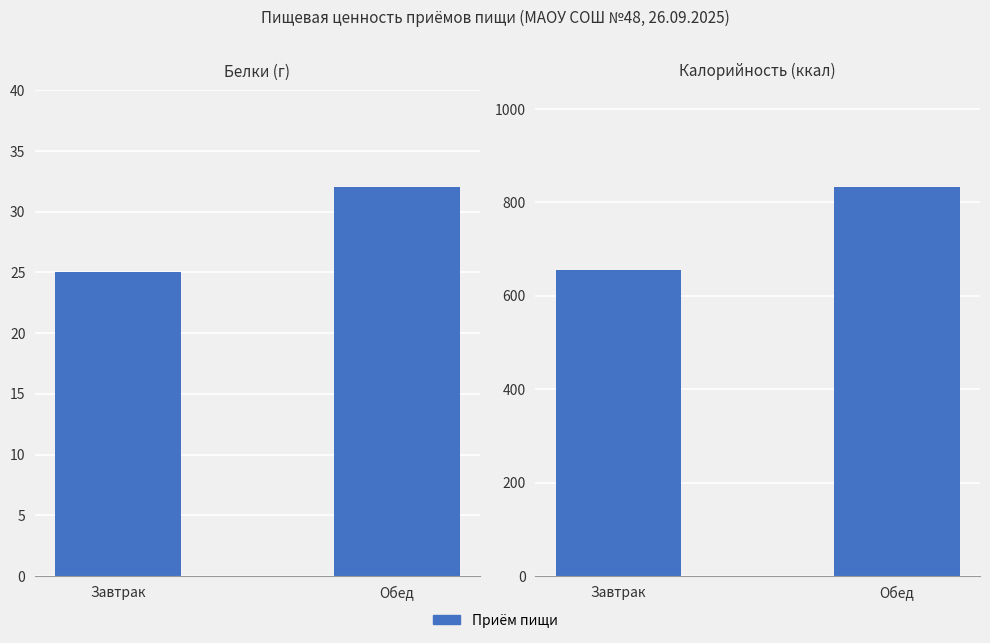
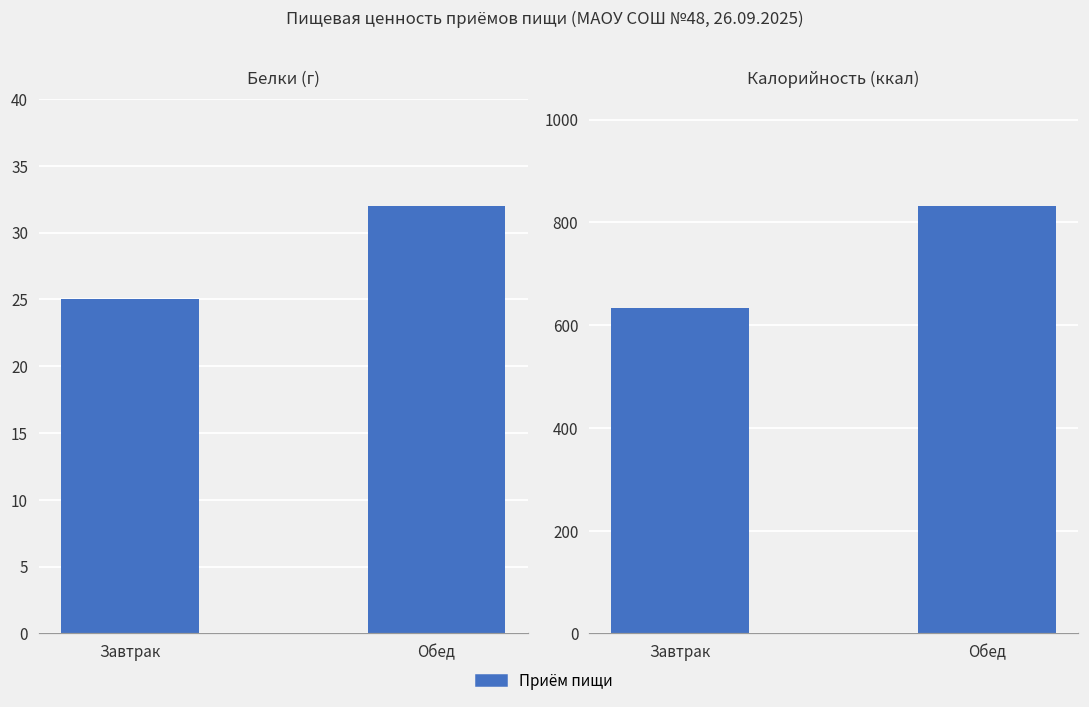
  {
    "Белки (г)": {
      "Завтрак": 25.0,
      "Обед": 32.0
    },
    "Калорийность (ккал)": {
-     "Завтрак": 660,
+     "Завтрак": 630,
      "Обед": 830
    }
  }
